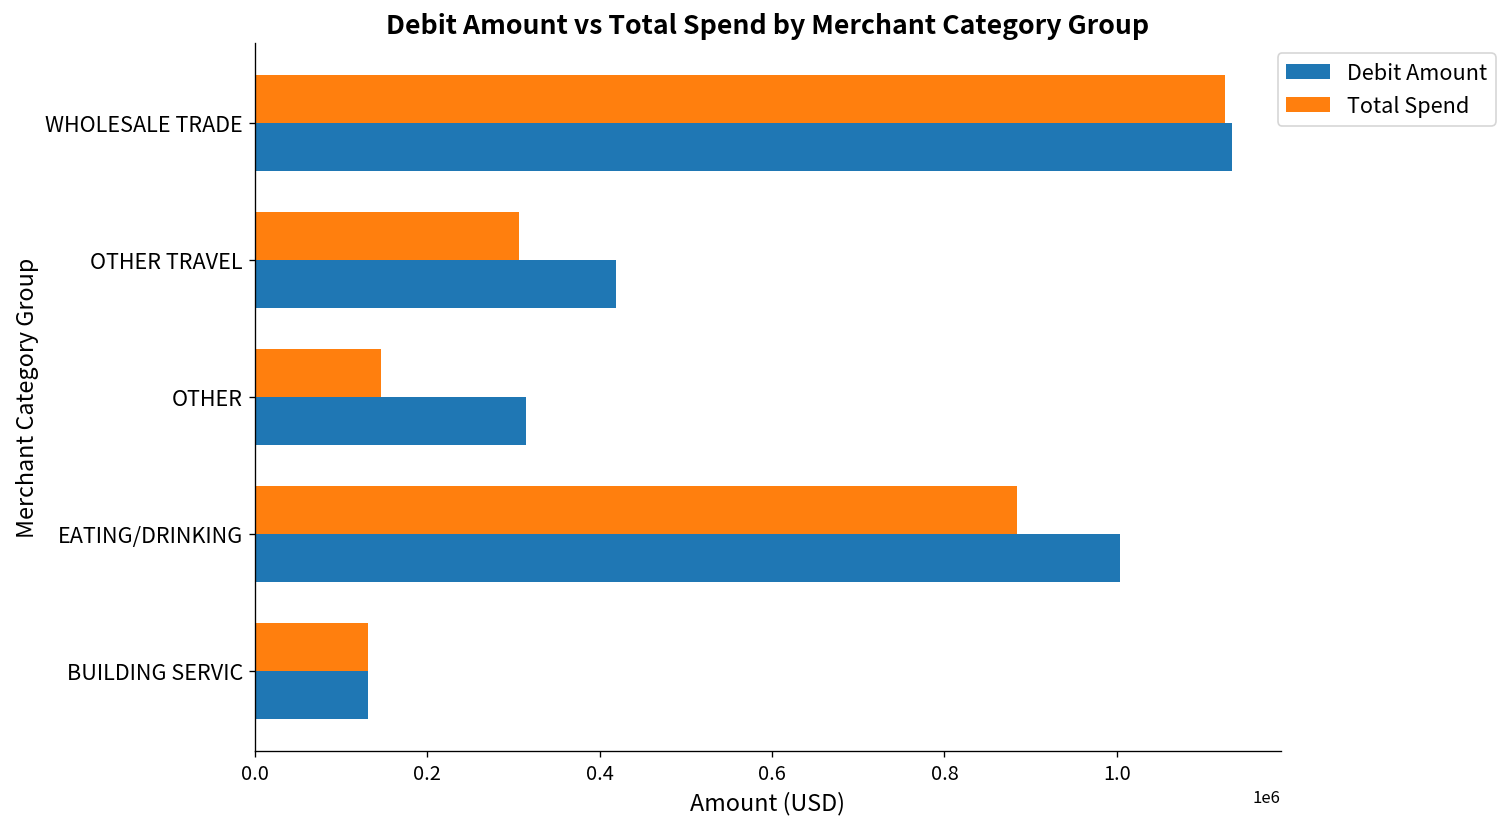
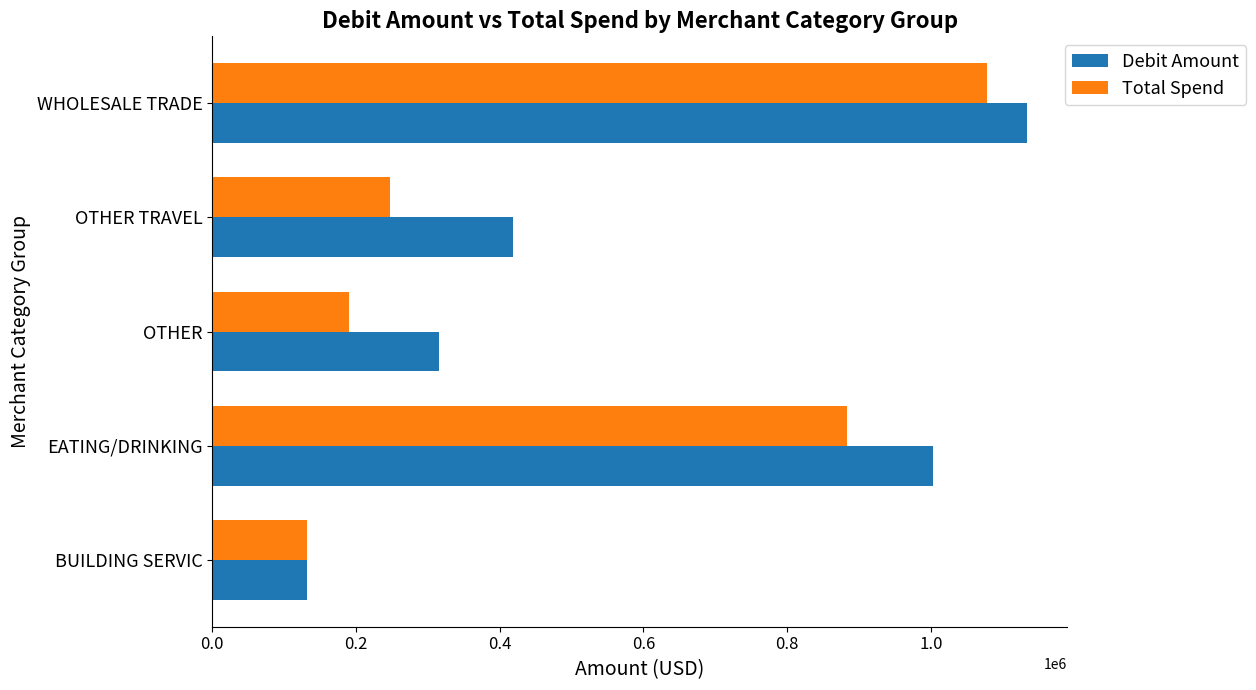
  {
    "Debit Amount": {
      "WHOLESALE TRADE": 1130000,
      "OTHER TRAVEL": 420000,
      "OTHER": 320000,
      "EATING/DRINKING": 1000000,
      "BUILDING SERVIC": 130000
    },
    "Total Spend": {
-     "WHOLESALE TRADE": 1120000,
-     "OTHER TRAVEL": 310000,
-     "OTHER": 150000,
+     "WHOLESALE TRADE": 1080000,
+     "OTHER TRAVEL": 250000,
+     "OTHER": 190000,
      "EATING/DRINKING": 880000,
      "BUILDING SERVIC": 130000
    }
  }
